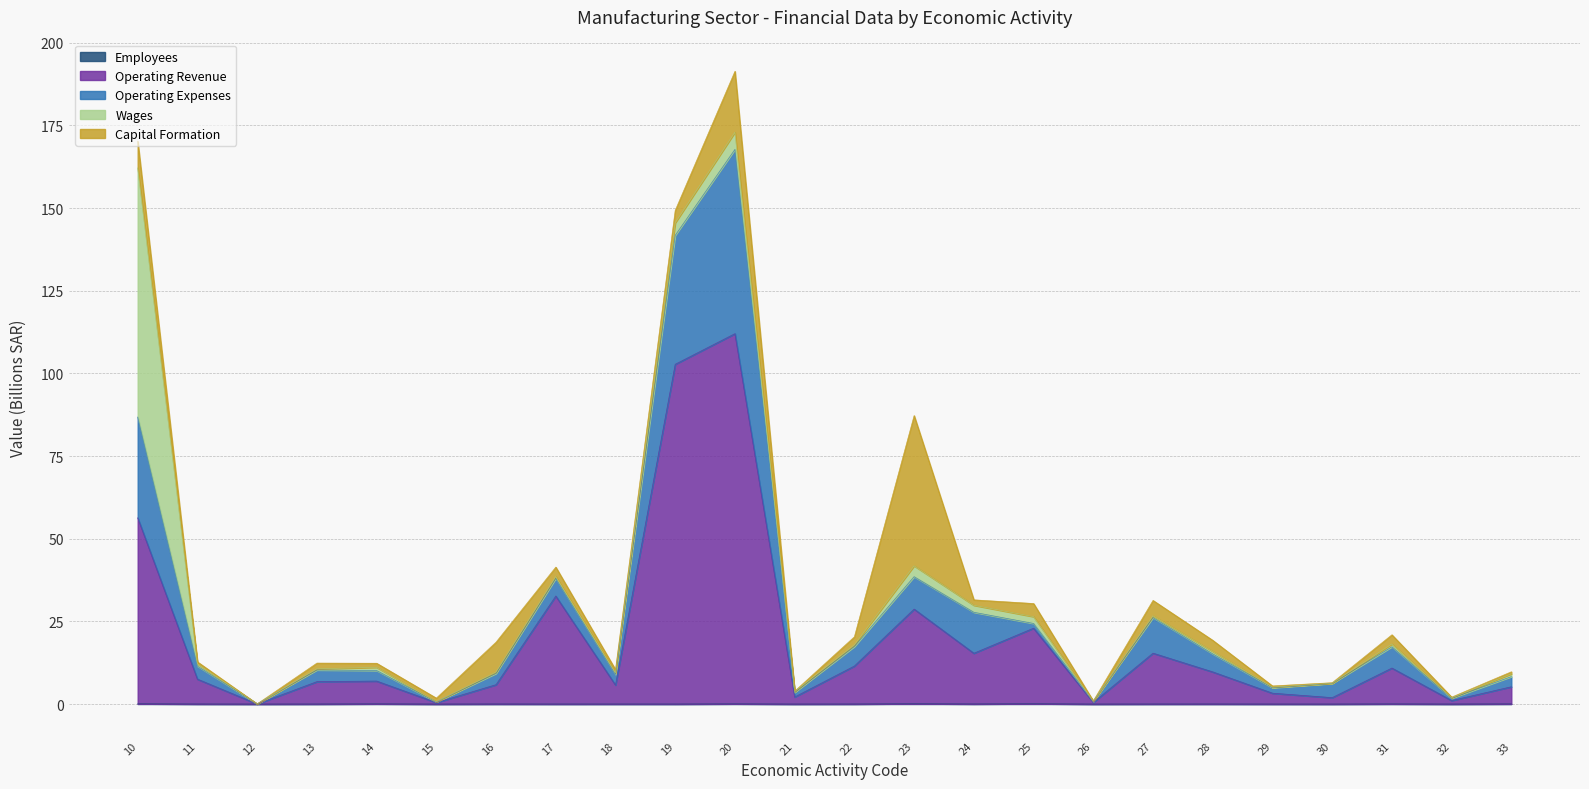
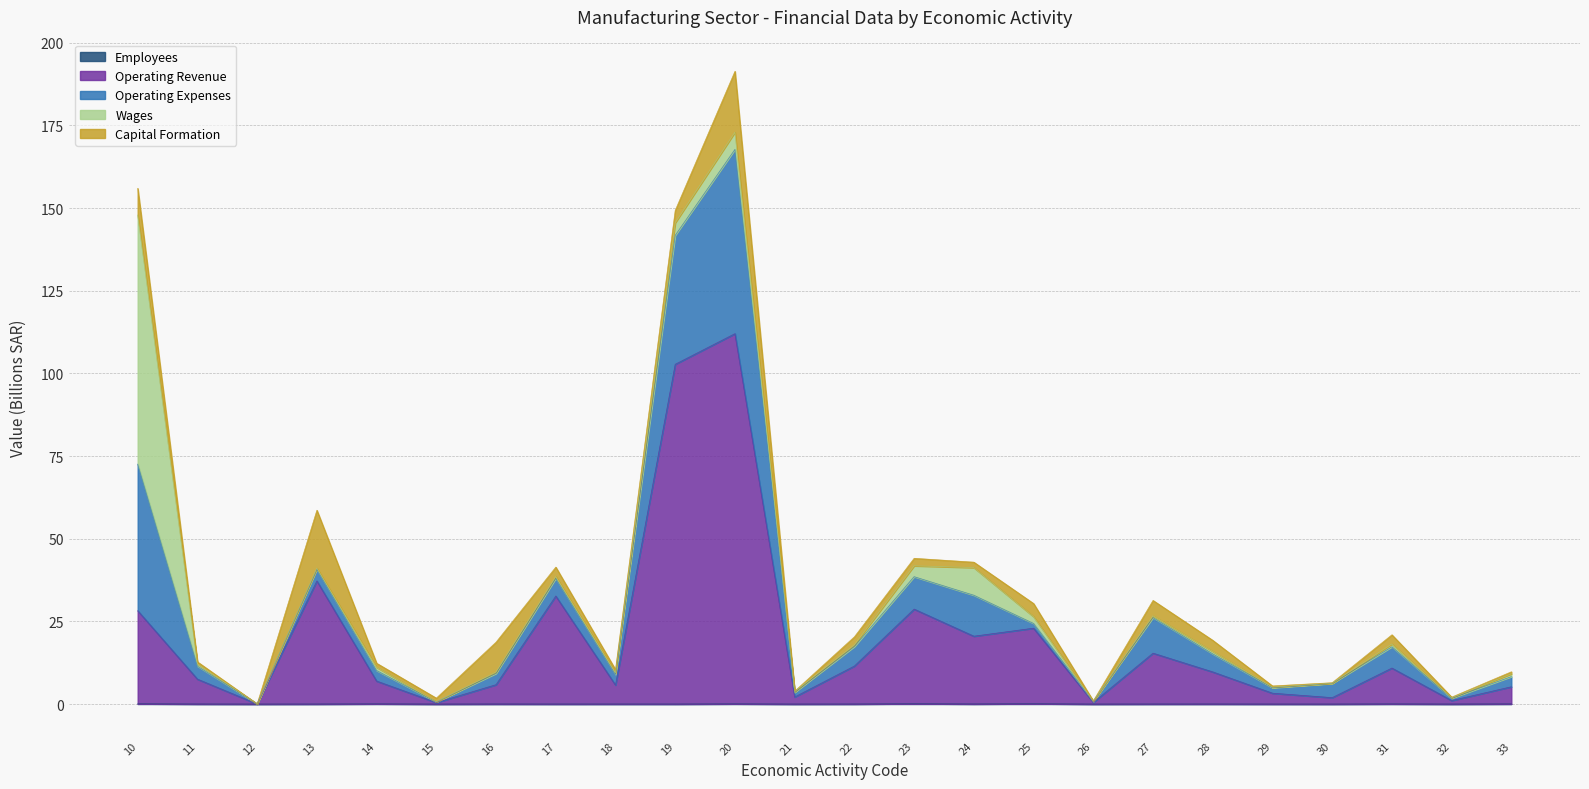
  {
    "Employees": {
      "10": 0,
      "11": 0,
      "13": 0,
      "14": 0,
      "16": 0,
      "17": 0,
      "18": 0,
      "19": 0,
      "20": 0,
      "21": 0,
      "22": 0,
      "23": 0,
      "24": 0,
      "25": 0,
      "27": 0,
      "28": 0,
      "29": 0,
      "30": 0,
      "31": 0,
      "32": 0,
      "33": 0
    },
    "Operating Revenue": {
-     "10": 56,
+     "10": 28,
      "11": 8,
-     "13": 7,
+     "13": 37,
      "14": 7,
      "16": 6,
      "17": 33,
      "18": 6,
      "19": 103,
      "20": 112,
      "21": 2,
      "22": 11,
      "23": 29,
-     "24": 15,
+     "24": 20,
      "25": 23,
      "27": 15,
      "28": 10,
      "29": 3,
      "30": 2,
      "31": 11,
      "33": 5
    },
    "Operating Expenses": {
-     "10": 30,
+     "10": 44,
      "14": 3,
      "19": 39,
      "20": 56,
      "23": 10,
      "24": 12,
      "25": 1,
      "31": 6,
      "33": 3
    },
    "Wages": {
      "10": 75,
      "14": 1,
      "19": 4,
      "20": 5,
      "23": 3,
-     "24": 2,
+     "24": 8,
      "25": 2,
      "31": 1
    },
    "Capital Formation": {
-     "13": 2,
+     "13": 18,
      "14": 1,
      "15": 1,
      "16": 9,
      "17": 3,
      "18": 1,
      "19": 4,
      "20": 18,
      "22": 2,
-     "23": 45,
+     "23": 2,
      "24": 2,
      "25": 4,
      "27": 5,
      "28": 3,
      "31": 3
    }
  }
